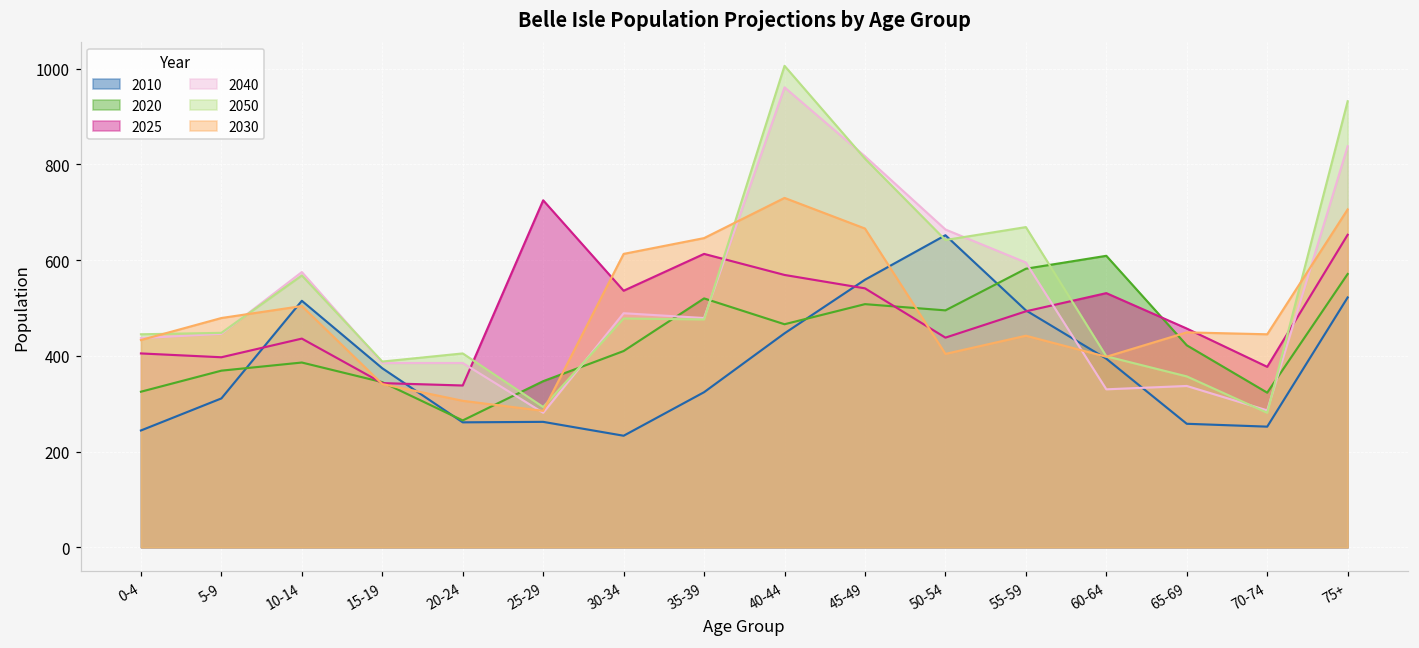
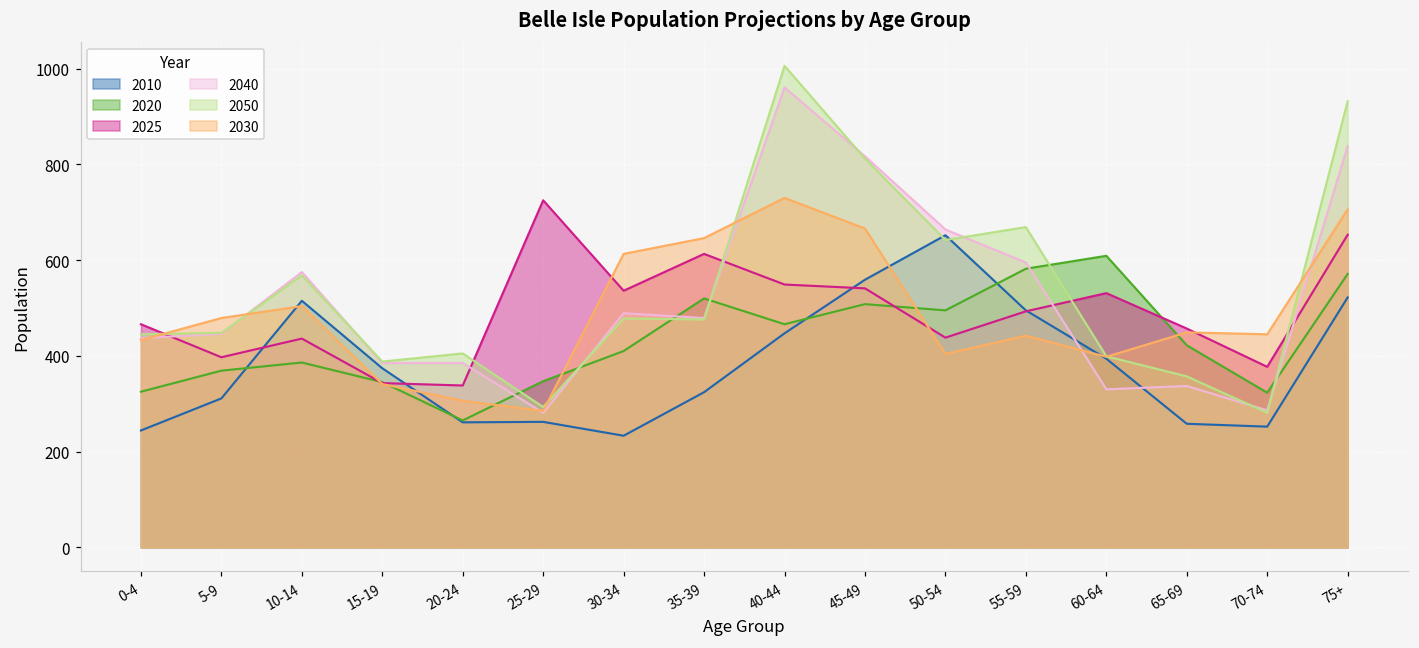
  {
    "2010": {
      "0-4": 240,
      "5-9": 310,
      "10-14": 520,
      "15-19": 370,
      "25-29": 260,
      "30-34": 230,
      "35-39": 320,
      "40-44": 450,
      "45-49": 560,
      "50-54": 650,
      "65-69": 260,
      "70-74": 250,
      "75+": 520
    },
    "2020": {
      "0-4": 330,
      "5-9": 370,
      "10-14": 390,
      "25-29": 350,
      "30-34": 410,
      "35-39": 520,
      "40-44": 470,
      "45-49": 510,
      "50-54": 500,
      "55-59": 580,
      "60-64": 610,
      "65-69": 420,
      "70-74": 320,
      "75+": 570
    },
    "2025": {
-     "0-4": 410,
+     "0-4": 470,
      "5-9": 400,
      "10-14": 440,
      "20-24": 340,
      "25-29": 730,
      "30-34": 540,
      "35-39": 610,
-     "40-44": 570,
+     "40-44": 550,
      "45-49": 540,
      "50-54": 440,
      "60-64": 530,
      "65-69": 460,
      "70-74": 380,
      "75+": 650
    },
    "2040": {
      "10-14": 580,
      "20-24": 390,
      "30-34": 490,
      "40-44": 960,
      "50-54": 660,
      "55-59": 600,
      "60-64": 330,
      "65-69": 340,
      "75+": 840
    },
    "2050": {
      "0-4": 450,
      "10-14": 570,
      "20-24": 410,
      "25-29": 290,
      "30-34": 480,
      "40-44": 1010,
      "50-54": 640,
      "55-59": 670,
      "65-69": 360,
      "75+": 930
    },
    "2030": {
      "5-9": 480,
      "10-14": 500,
      "20-24": 310,
      "30-34": 610,
      "35-39": 650,
      "40-44": 730,
      "45-49": 670,
      "50-54": 400,
      "55-59": 440,
      "65-69": 450,
      "70-74": 450,
      "75+": 710
    }
  }
